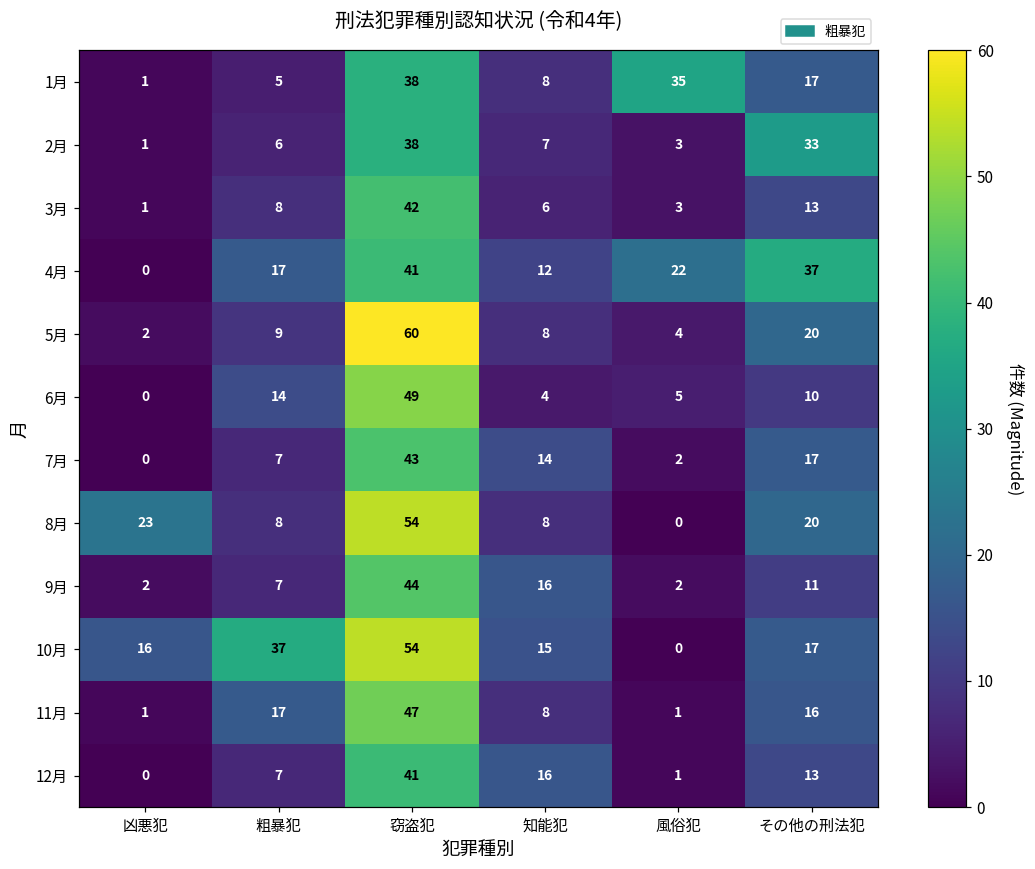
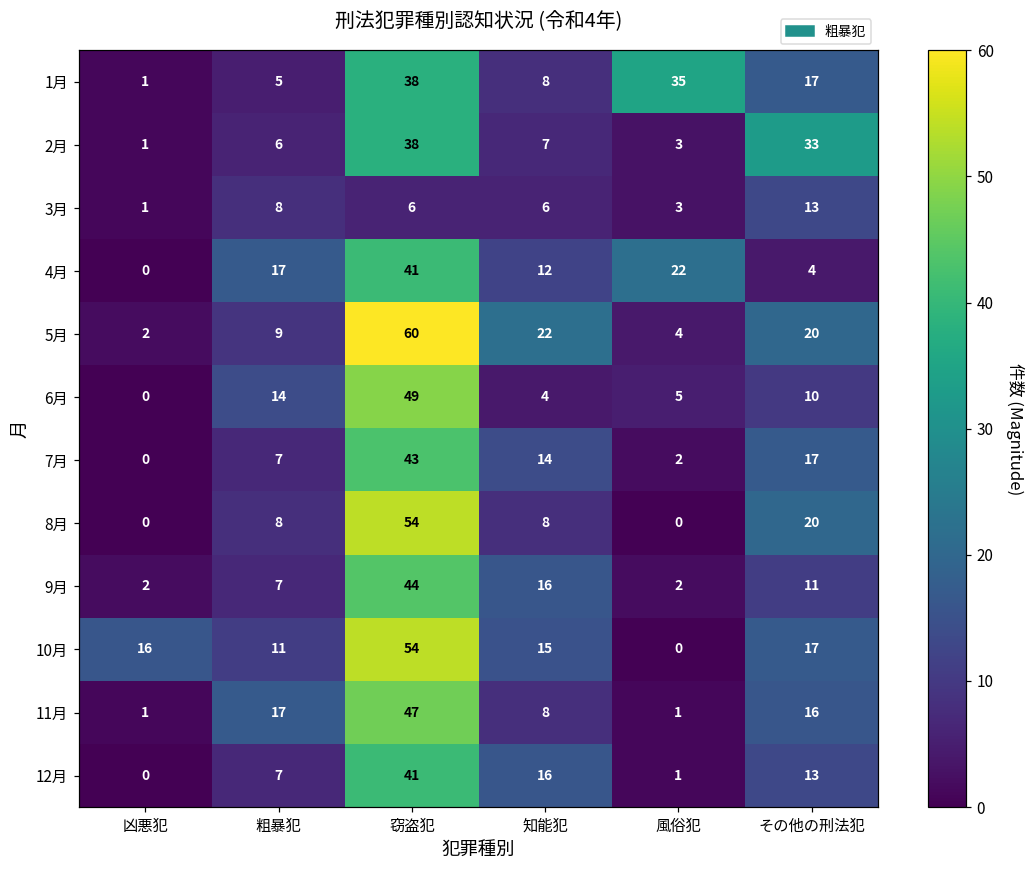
  {
    "1月": {
      "凶悪犯": 1,
      "粗暴犯": 5,
      "窃盗犯": 38,
      "知能犯": 8,
      "風俗犯": 35,
      "その他の刑法犯": 17
    },
    "2月": {
      "凶悪犯": 1,
      "粗暴犯": 6,
      "窃盗犯": 38,
      "知能犯": 7,
      "風俗犯": 3,
      "その他の刑法犯": 33
    },
    "3月": {
      "凶悪犯": 1,
      "粗暴犯": 8,
-     "窃盗犯": 42,
+     "窃盗犯": 6,
      "知能犯": 6,
      "風俗犯": 3,
      "その他の刑法犯": 13
    },
    "4月": {
      "凶悪犯": 0,
      "粗暴犯": 17,
      "窃盗犯": 41,
      "知能犯": 12,
      "風俗犯": 22,
-     "その他の刑法犯": 37
+     "その他の刑法犯": 4
    },
    "5月": {
      "凶悪犯": 2,
      "粗暴犯": 9,
      "窃盗犯": 60,
-     "知能犯": 8,
+     "知能犯": 22,
      "風俗犯": 4,
      "その他の刑法犯": 20
    },
    "6月": {
      "凶悪犯": 0,
      "粗暴犯": 14,
      "窃盗犯": 49,
      "知能犯": 4,
      "風俗犯": 5,
      "その他の刑法犯": 10
    },
    "7月": {
      "凶悪犯": 0,
      "粗暴犯": 7,
      "窃盗犯": 43,
      "知能犯": 14,
      "風俗犯": 2,
      "その他の刑法犯": 17
    },
    "8月": {
-     "凶悪犯": 23,
+     "凶悪犯": 0,
      "粗暴犯": 8,
      "窃盗犯": 54,
      "知能犯": 8,
      "風俗犯": 0,
      "その他の刑法犯": 20
    },
    "9月": {
      "凶悪犯": 2,
      "粗暴犯": 7,
      "窃盗犯": 44,
      "知能犯": 16,
      "風俗犯": 2,
      "その他の刑法犯": 11
    },
    "10月": {
      "凶悪犯": 16,
-     "粗暴犯": 37,
+     "粗暴犯": 11,
      "窃盗犯": 54,
      "知能犯": 15,
      "風俗犯": 0,
      "その他の刑法犯": 17
    },
    "11月": {
      "凶悪犯": 1,
      "粗暴犯": 17,
      "窃盗犯": 47,
      "知能犯": 8,
      "風俗犯": 1,
      "その他の刑法犯": 16
    },
    "12月": {
      "凶悪犯": 0,
      "粗暴犯": 7,
      "窃盗犯": 41,
      "知能犯": 16,
      "風俗犯": 1,
      "その他の刑法犯": 13
    }
  }
